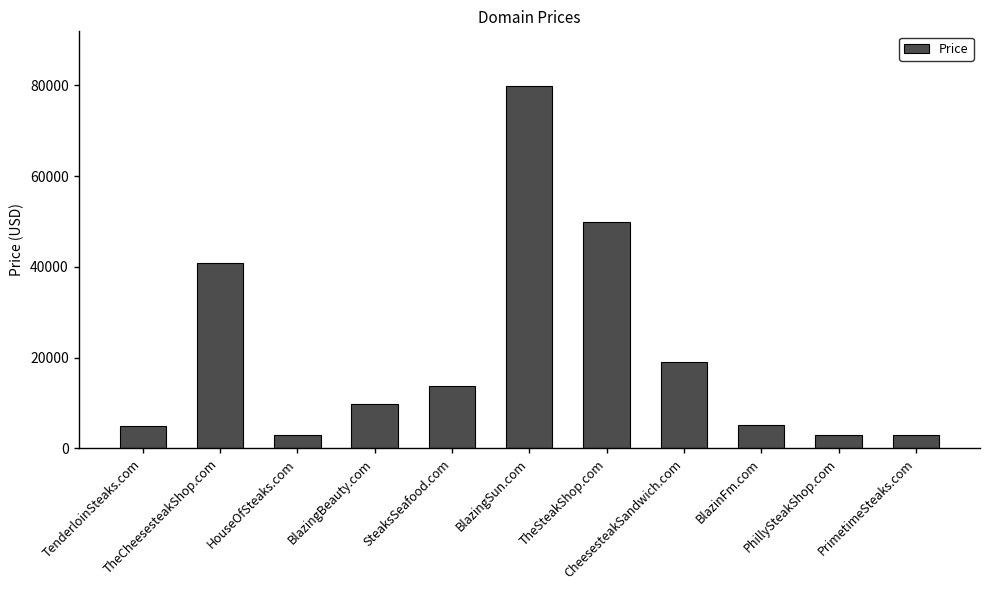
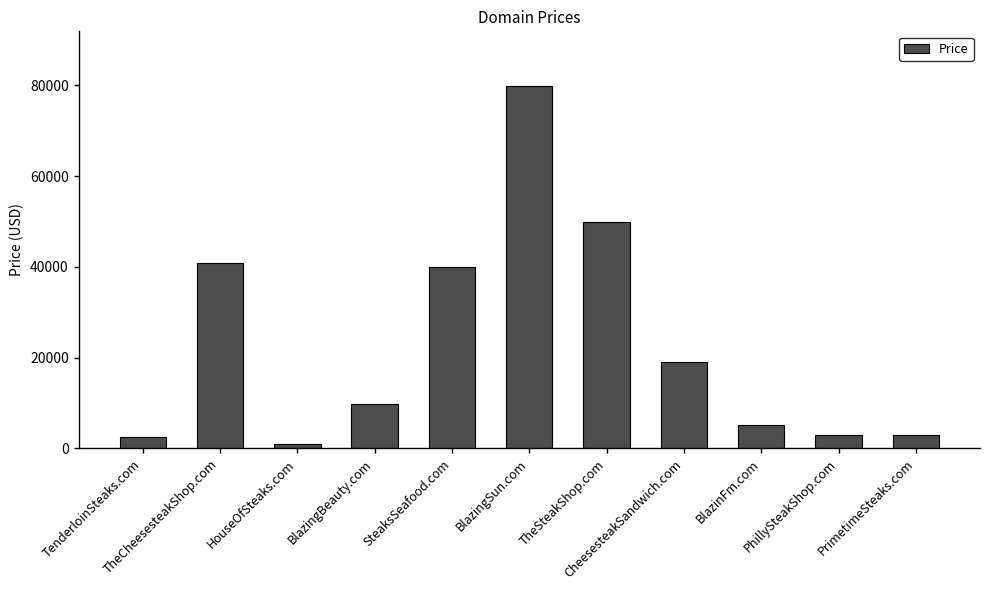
  {
-   "TenderloinSteaks.com": 5000,
+   "TenderloinSteaks.com": 3000,
    "TheCheesesteakShop.com": 41000,
-   "HouseOfSteaks.com": 3000,
+   "HouseOfSteaks.com": 1000,
    "BlazingBeauty.com": 10000,
-   "SteaksSeafood.com": 14000,
+   "SteaksSeafood.com": 40000,
    "BlazingSun.com": 80000,
    "TheSteakShop.com": 50000,
    "CheesesteakSandwich.com": 19000,
    "BlazinFm.com": 5000,
    "PhillySteakShop.com": 3000,
    "PrimetimeSteaks.com": 3000
  }
